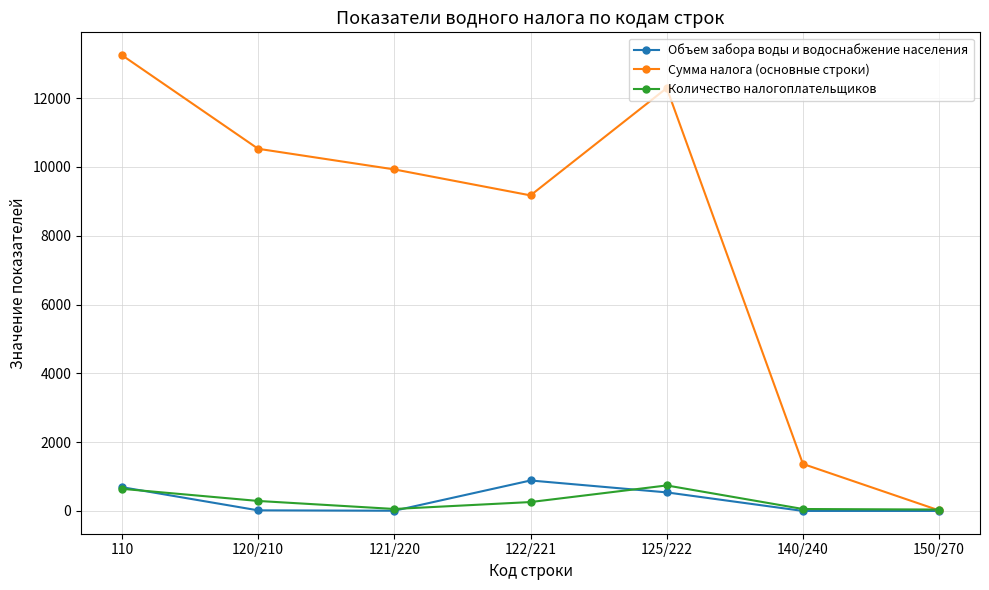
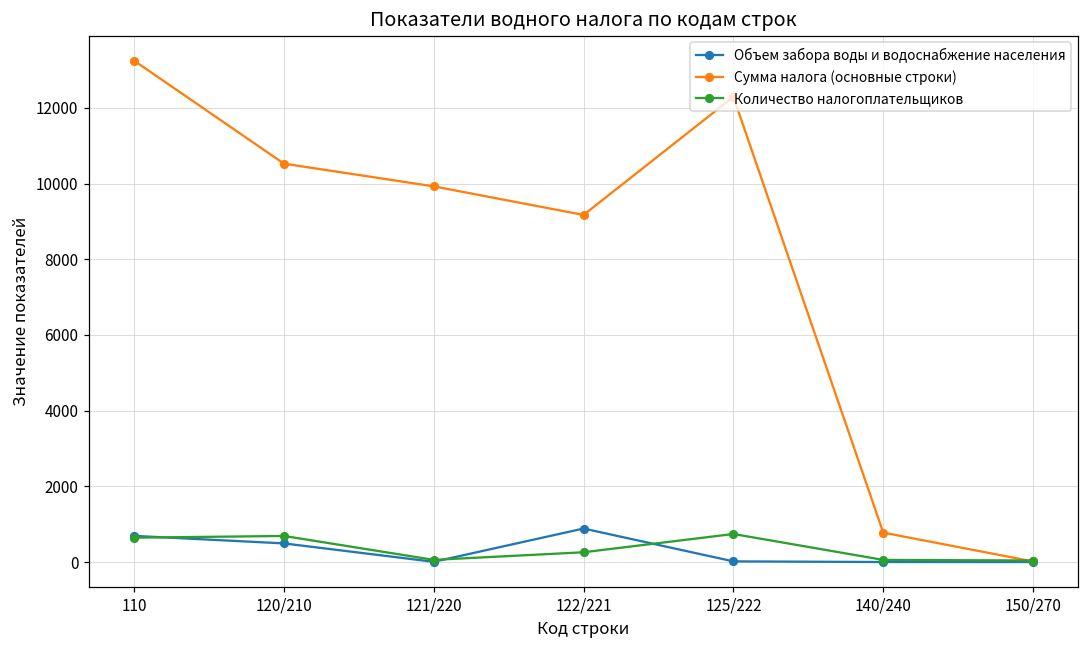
  {
    "Объем забора воды и водоснабжение населения": {
-     "120/210": 0,
+     "120/210": 500,
      "122/221": 900,
-     "125/222": 500
+     "125/222": 0
    },
    "Сумма налога (основные строки)": {
      "110": 13200,
      "120/210": 10500,
      "121/220": 9900,
      "122/221": 9200,
-     "140/240": 1400
+     "140/240": 800
    },
    "Количество налогоплательщиков": {
-     "120/210": 300,
+     "120/210": 700,
      "122/221": 300,
      "125/222": 700
    }
  }
